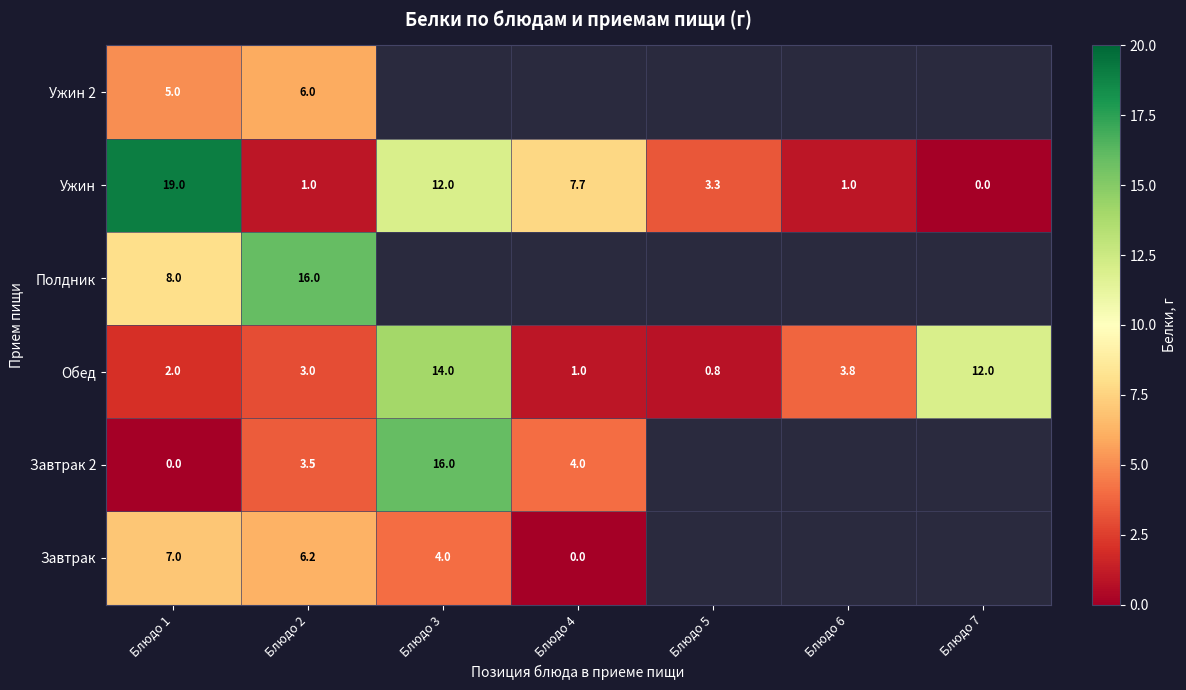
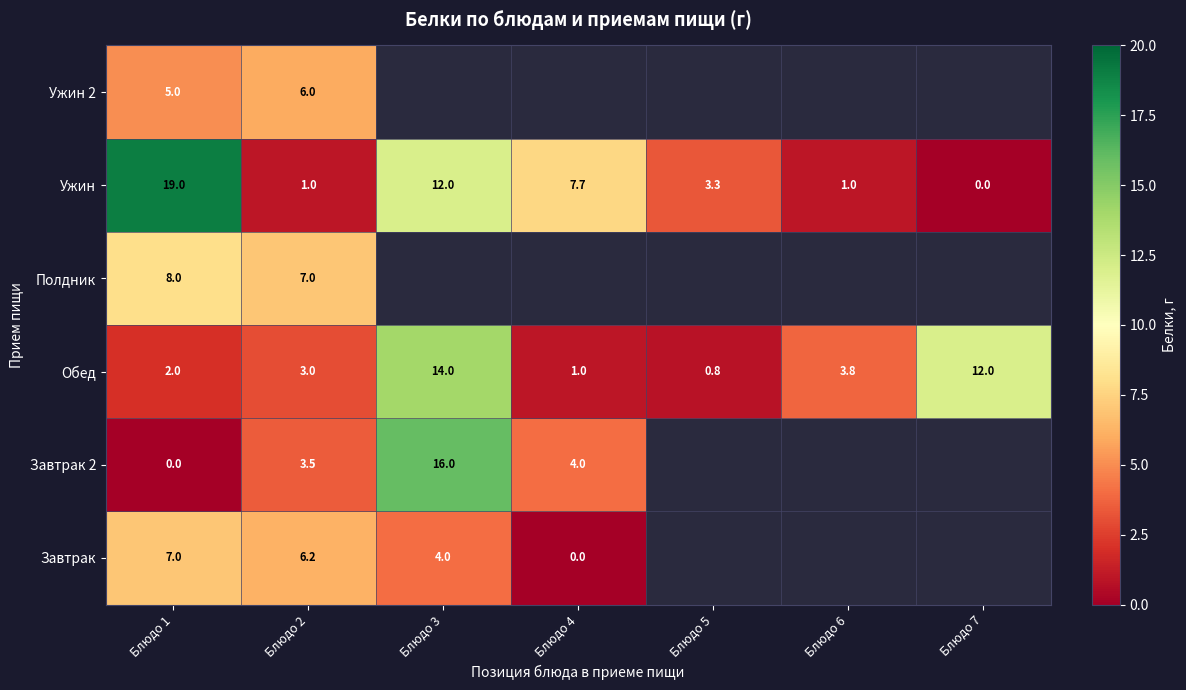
  {
    "Ужин 2": {
      "Блюдо 1": 5.0,
      "Блюдо 2": 6.0
    },
    "Ужин": {
      "Блюдо 1": 19.0,
      "Блюдо 2": 1.0,
      "Блюдо 3": 12.0,
      "Блюдо 4": 7.7,
      "Блюдо 5": 3.3,
      "Блюдо 6": 1.0,
      "Блюдо 7": 0.0
    },
    "Полдник": {
      "Блюдо 1": 8.0,
-     "Блюдо 2": 16.0
+     "Блюдо 2": 7.0
    },
    "Обед": {
      "Блюдо 1": 2.0,
      "Блюдо 2": 3.0,
      "Блюдо 3": 14.0,
      "Блюдо 4": 1.0,
      "Блюдо 5": 0.8,
      "Блюдо 6": 3.8,
      "Блюдо 7": 12.0
    },
    "Завтрак 2": {
      "Блюдо 1": 0.0,
      "Блюдо 2": 3.5,
      "Блюдо 3": 16.0,
      "Блюдо 4": 4.0
    },
    "Завтрак": {
      "Блюдо 1": 7.0,
      "Блюдо 2": 6.2,
      "Блюдо 3": 4.0,
      "Блюдо 4": 0.0
    }
  }
